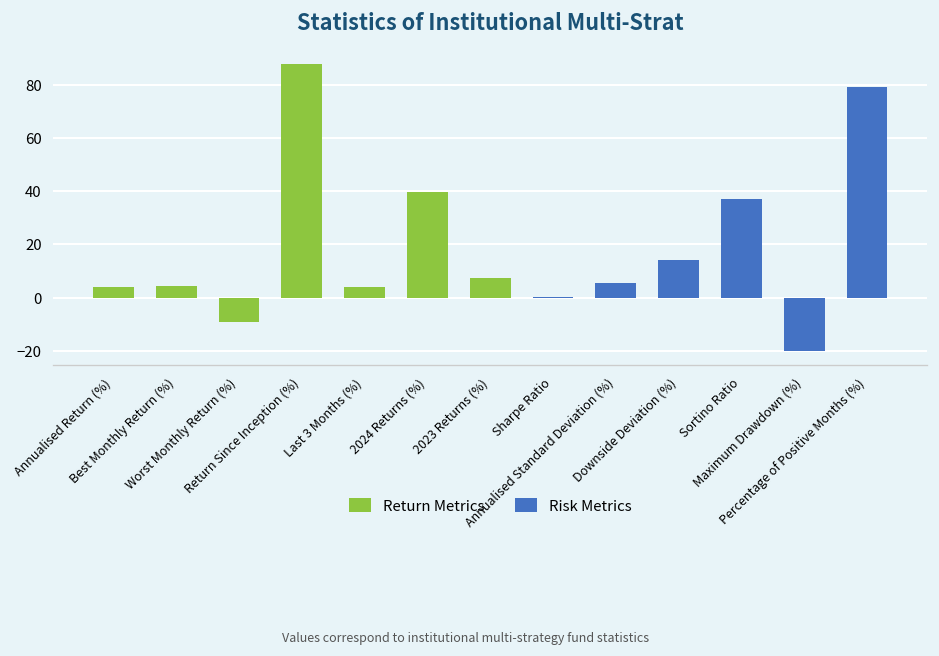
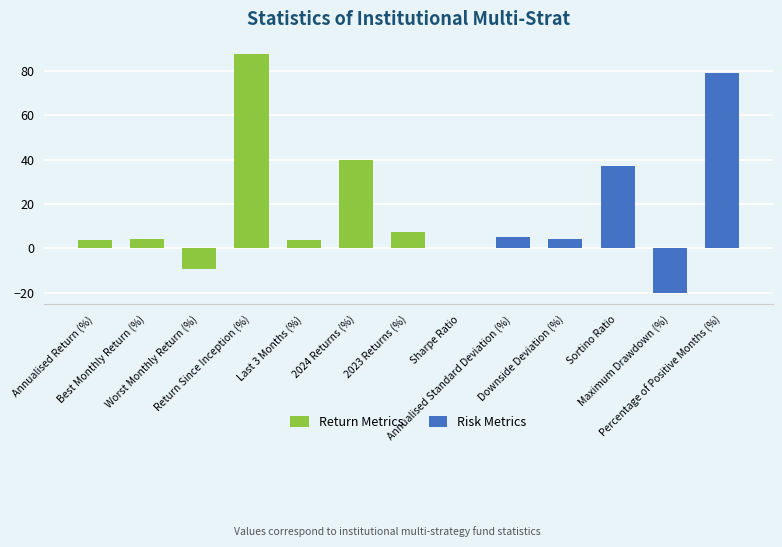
  {
    "Return Metrics": {
      "Annualised Return (%)": 4,
      "Best Monthly Return (%)": 4,
      "Worst Monthly Return (%)": -9,
      "Return Since Inception (%)": 88,
      "Last 3 Months (%)": 4,
      "2024 Returns (%)": 40,
      "2023 Returns (%)": 7
    },
    "Risk Metrics": {
      "Annualised Standard Deviation (%)": 5,
-     "Downside Deviation (%)": 14,
+     "Downside Deviation (%)": 4,
      "Sortino Ratio": 37,
      "Maximum Drawdown (%)": -20,
      "Percentage of Positive Months (%)": 79
    }
  }
